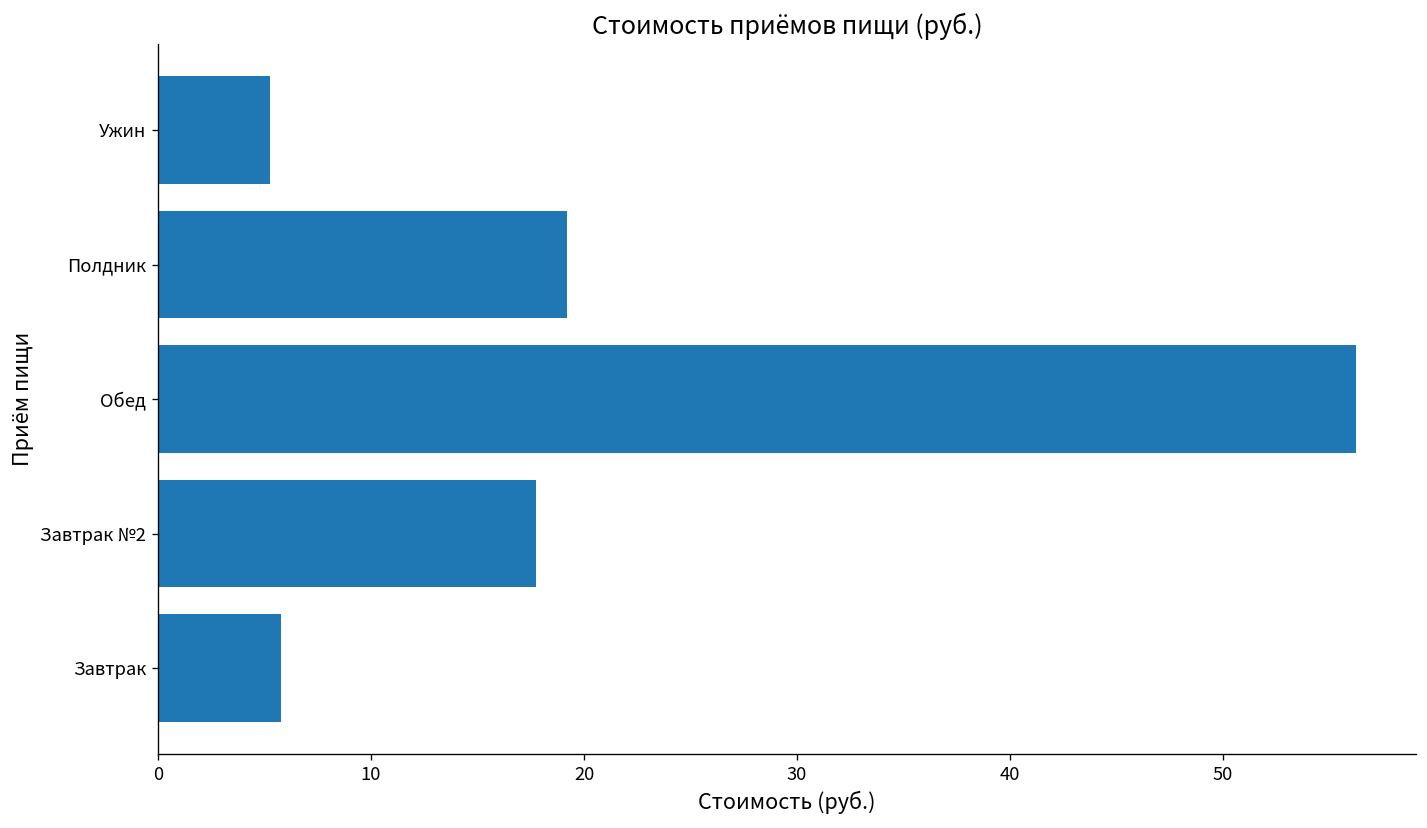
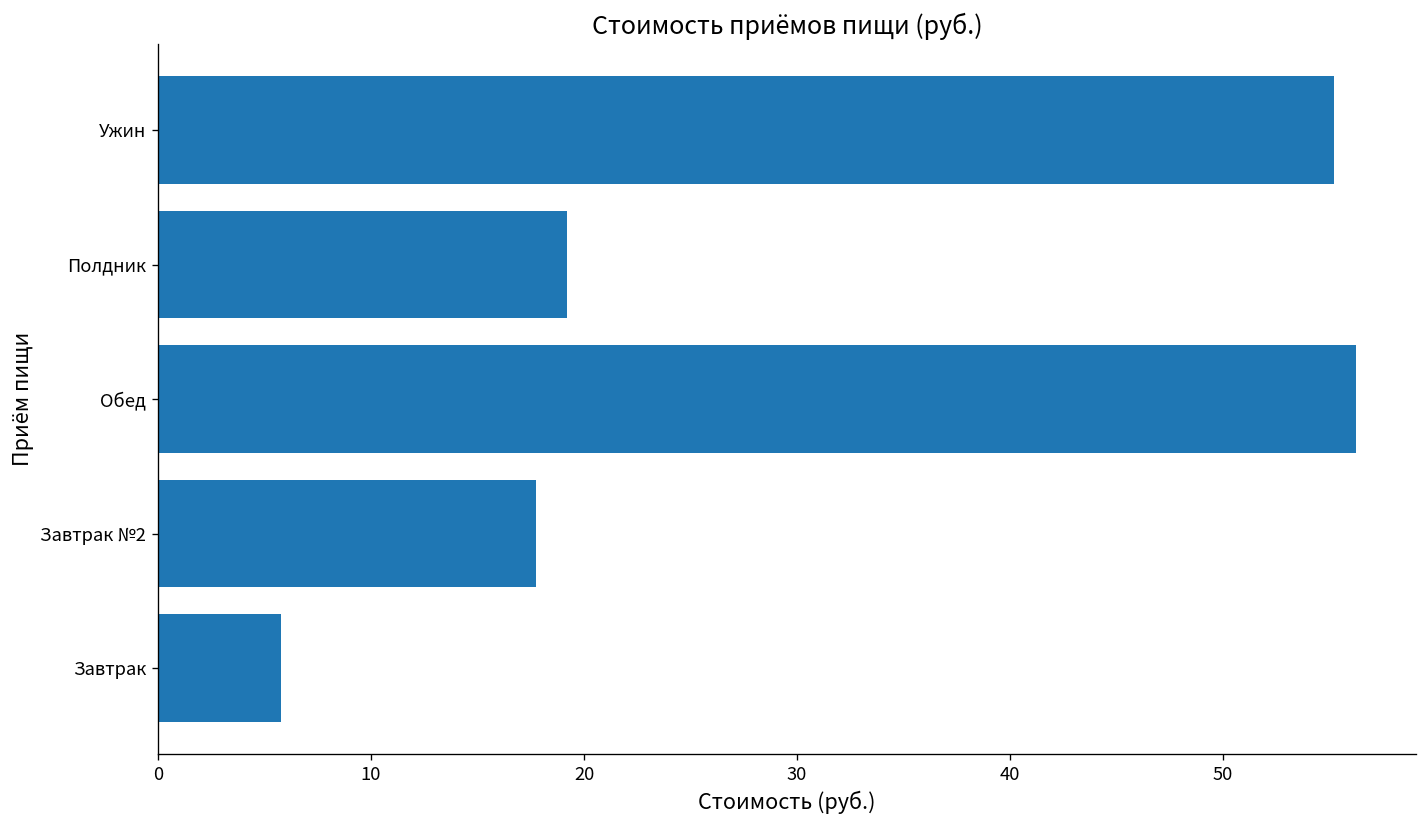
  {
-   "Ужин": 5.3,
+   "Ужин": 55.2,
    "Полдник": 19.2,
    "Обед": 56.3,
    "Завтрак №2": 17.8,
    "Завтрак": 5.8
  }
